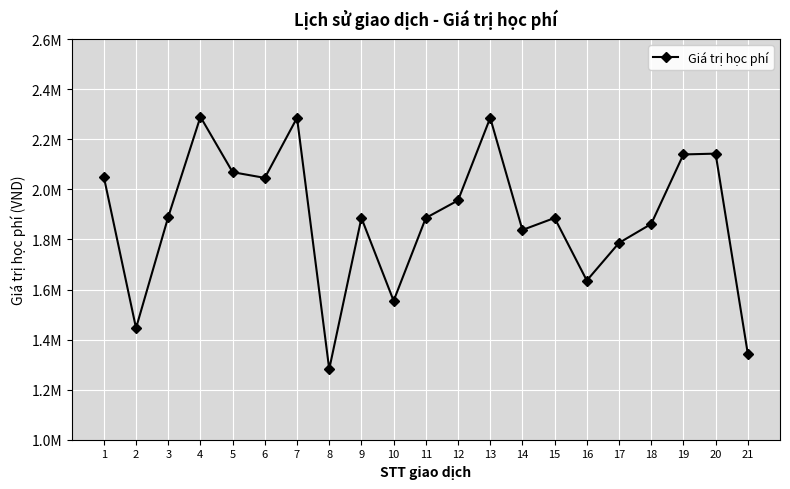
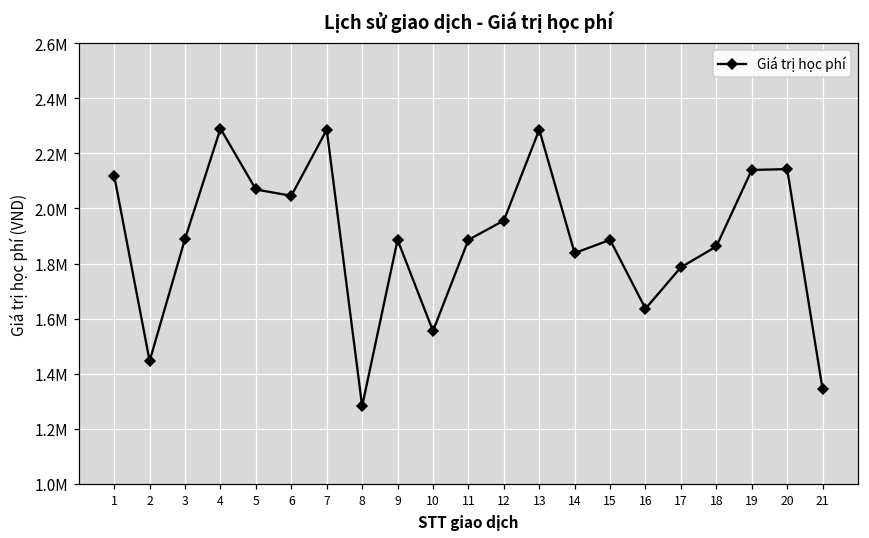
  {
-   "1": 2050000,
+   "1": 2120000,
    "2": 1450000,
    "3": 1890000,
    "4": 2290000,
    "5": 2070000,
    "6": 2050000,
    "7": 2290000,
    "8": 1280000,
    "9": 1890000,
    "10": 1560000,
    "11": 1890000,
    "12": 1960000,
    "13": 2290000,
    "14": 1840000,
    "15": 1890000,
    "16": 1640000,
    "17": 1790000,
    "18": 1860000,
    "19": 2140000,
    "20": 2140000,
    "21": 1340000
  }
